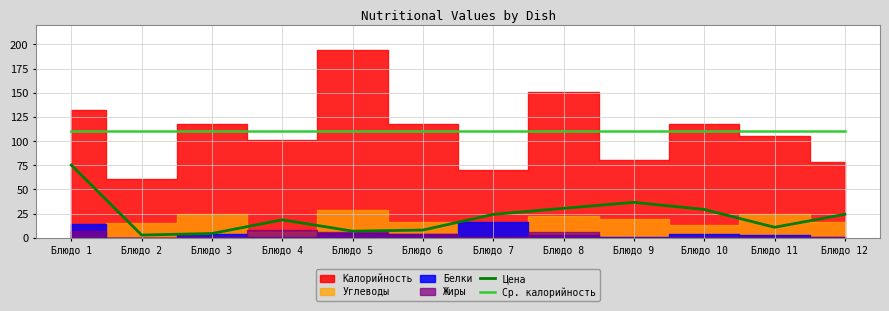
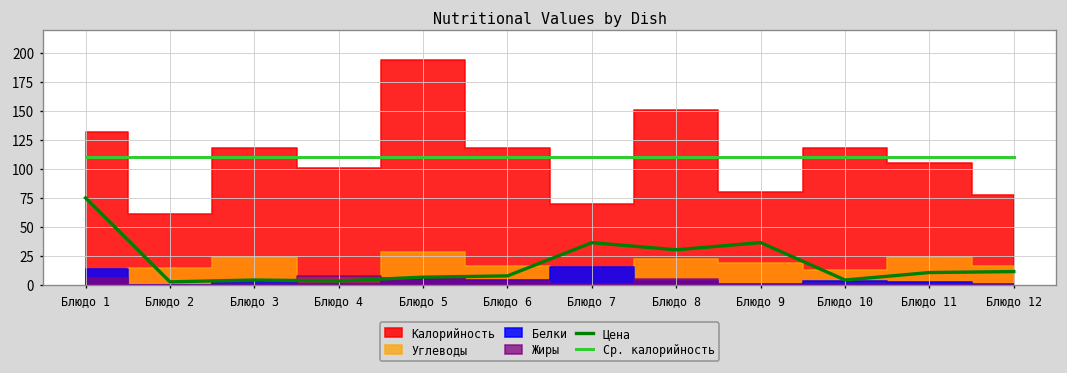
  {
    "Цена": {
      "Блюдо 1": 80,
      "Блюдо 2": 0,
      "Блюдо 3": 0,
-     "Блюдо 4": 20,
+     "Блюдо 4": 0,
      "Блюдо 5": 10,
      "Блюдо 6": 10,
-     "Блюдо 7": 20,
+     "Блюдо 7": 40,
      "Блюдо 8": 30,
      "Блюдо 9": 40,
-     "Блюдо 10": 30,
+     "Блюдо 10": 0,
      "Блюдо 11": 10,
-     "Блюдо 12": 20
+     "Блюдо 12": 10
    },
    "Ср. калорийность": {
      "Блюдо 1": 110,
      "Блюдо 2": 110,
      "Блюдо 3": 110,
      "Блюдо 4": 110,
      "Блюдо 5": 110,
      "Блюдо 6": 110,
      "Блюдо 7": 110,
      "Блюдо 8": 110,
      "Блюдо 9": 110,
      "Блюдо 10": 110,
      "Блюдо 11": 110,
      "Блюдо 12": 110
    }
  }
